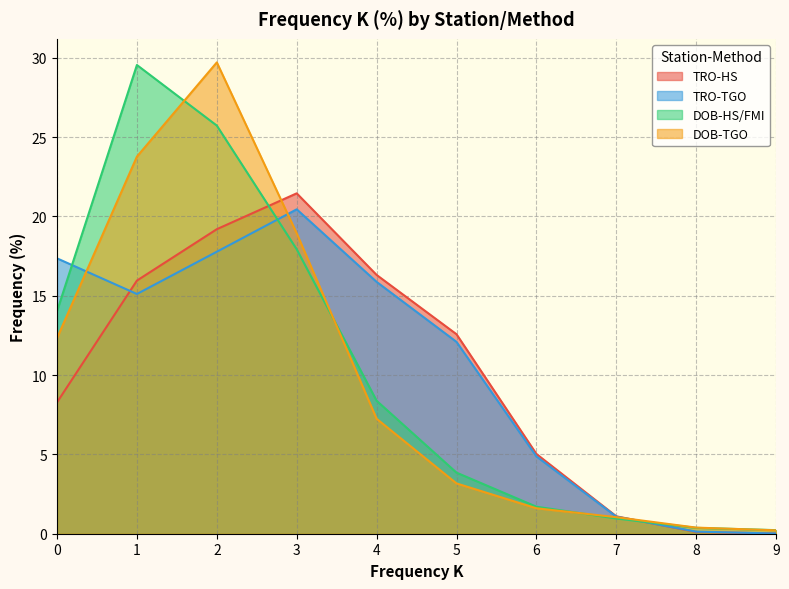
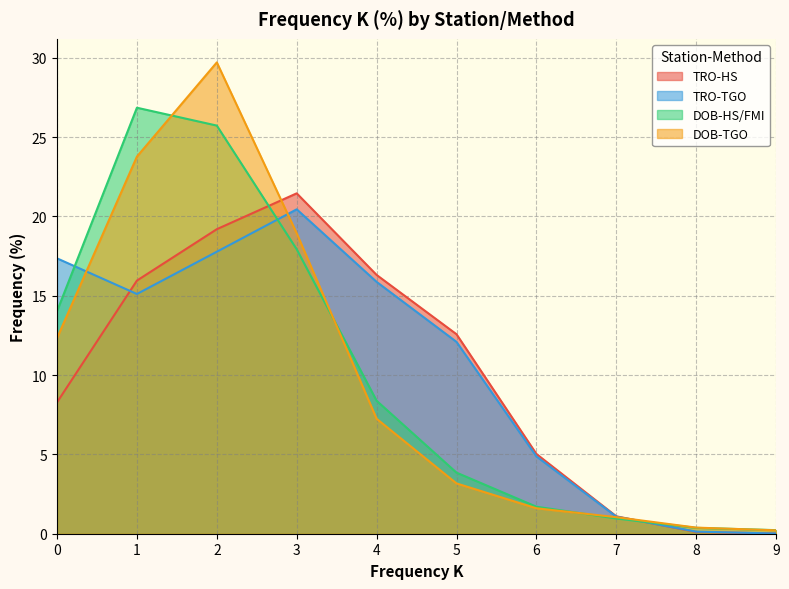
  {
    "TRO-HS": {
      "0": 8.3,
      "1": 16.0,
      "2": 19.2,
      "3": 21.5,
      "4": 16.3,
      "5": 12.6
    },
    "TRO-TGO": {
      "0": 17.4,
      "1": 15.1,
      "2": 17.8,
      "3": 20.4,
      "4": 15.9,
      "5": 12.1
    },
    "DOB-HS/FMI": {
      "0": 14.0,
-     "1": 29.5,
+     "1": 26.8,
      "2": 25.7,
      "3": 17.9,
      "4": 8.4,
      "5": 3.8
    },
    "DOB-TGO": {
      "0": 12.3,
      "1": 23.8,
      "2": 29.7,
      "3": 18.9,
      "4": 7.2,
      "5": 3.2
    }
  }
